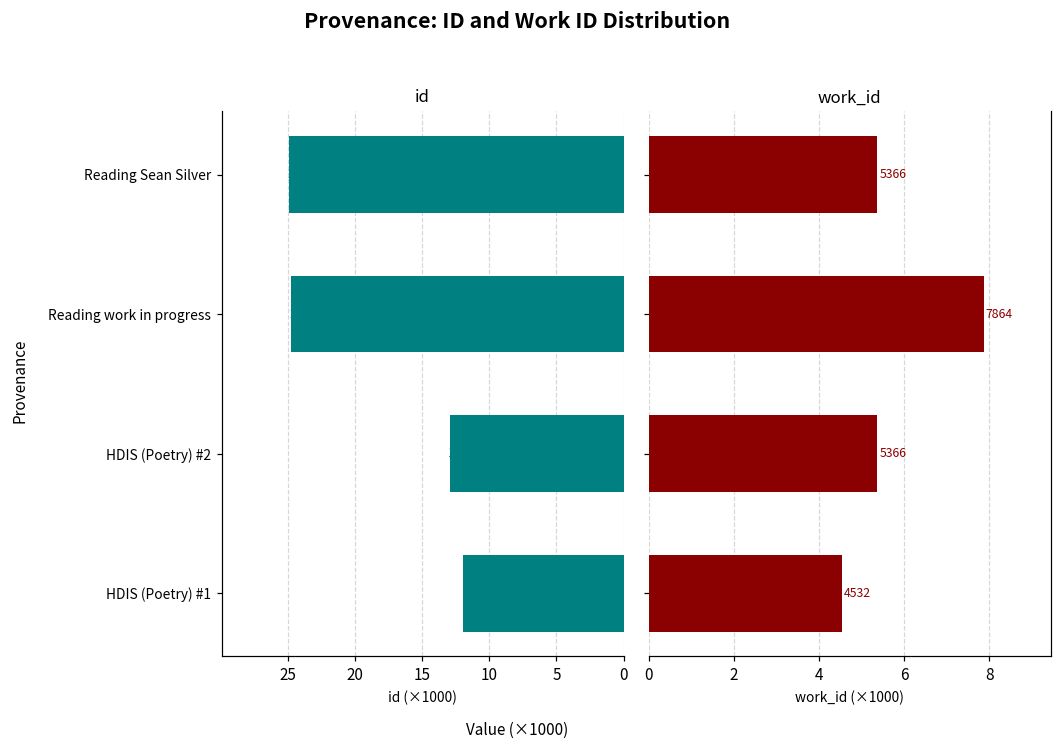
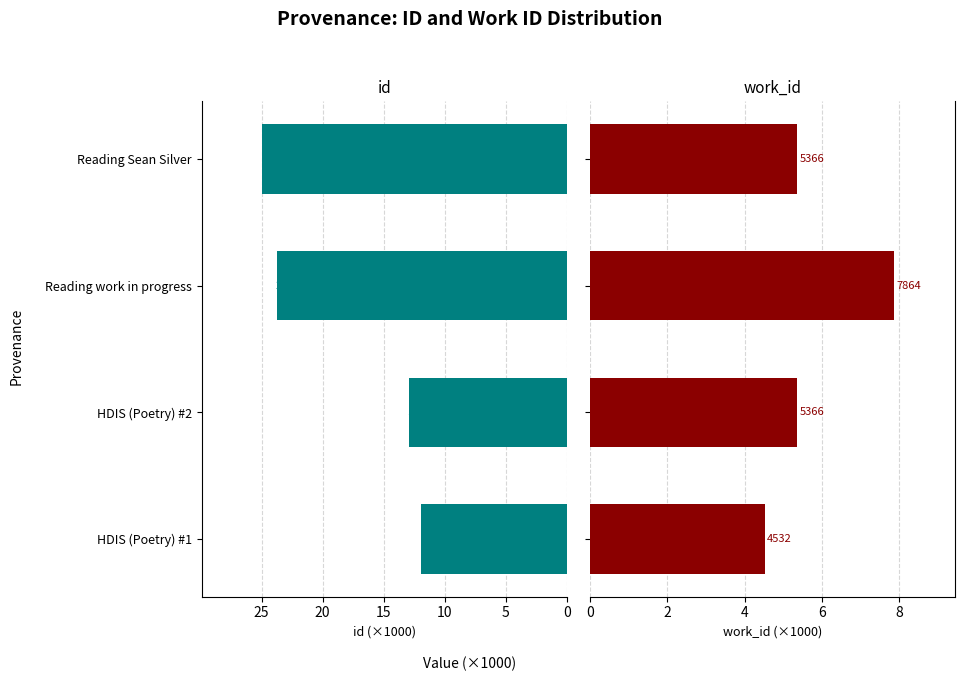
  {
    "id": {
      "Reading Sean Silver": 24.9,
-     "Reading work in progress": 24.7,
+     "Reading work in progress": 23.8,
      "HDIS (Poetry) #2": 13.0,
      "HDIS (Poetry) #1": 11.9
    }
  }
